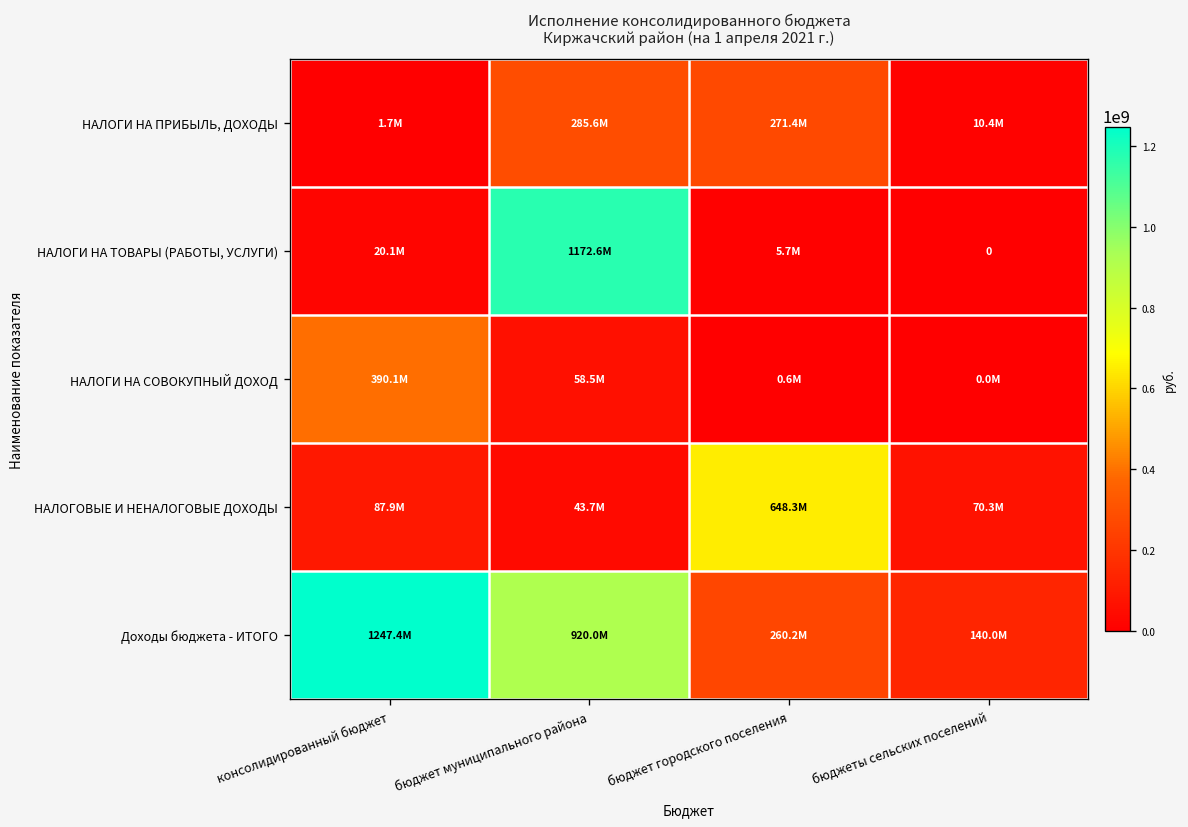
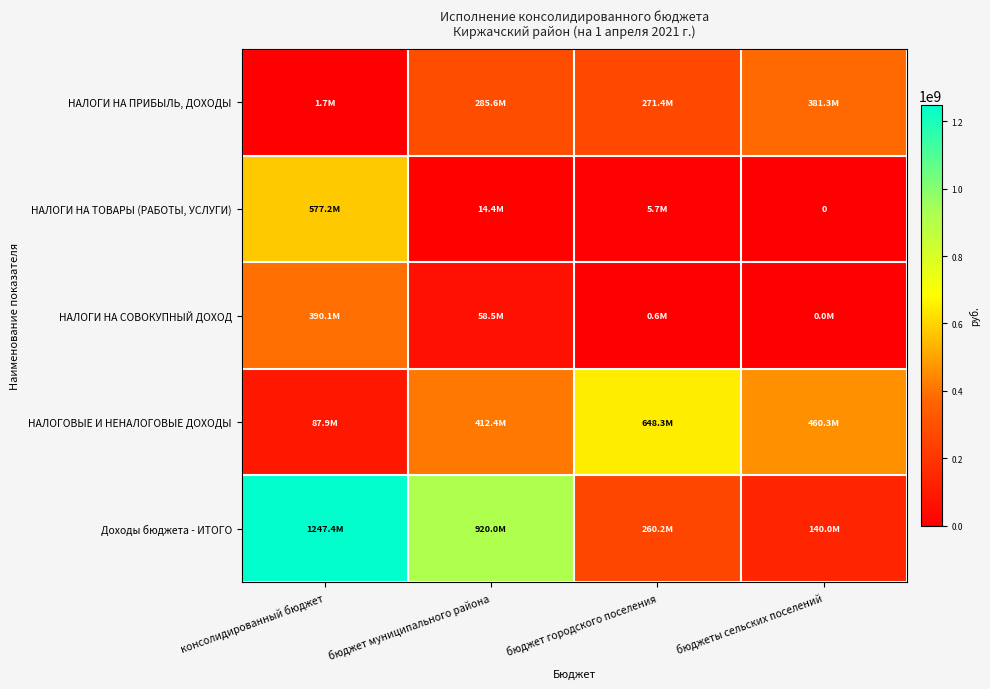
  {
    "НАЛОГИ НА ПРИБЫЛЬ, ДОХОДЫ": {
      "консолидированный бюджет": "1.7M",
      "бюджет муниципального района": "285.6M",
      "бюджет городского поселения": "271.4M",
-     "бюджеты сельских поселений": "10.4M"
+     "бюджеты сельских поселений": "381.3M"
    },
    "НАЛОГИ НА ТОВАРЫ (РАБОТЫ, УСЛУГИ)": {
-     "консолидированный бюджет": "20.1M",
-     "бюджет муниципального района": "1172.6M",
+     "консолидированный бюджет": "577.2M",
+     "бюджет муниципального района": "14.4M",
      "бюджет городского поселения": "5.7M",
      "бюджеты сельских поселений": "0"
    },
    "НАЛОГИ НА СОВОКУПНЫЙ ДОХОД": {
      "консолидированный бюджет": "390.1M",
      "бюджет муниципального района": "58.5M",
      "бюджет городского поселения": "0.6M",
      "бюджеты сельских поселений": "0.0M"
    },
    "НАЛОГОВЫЕ И НЕНАЛОГОВЫЕ ДОХОДЫ": {
      "консолидированный бюджет": "87.9M",
-     "бюджет муниципального района": "43.7M",
+     "бюджет муниципального района": "412.4M",
      "бюджет городского поселения": "648.3M",
-     "бюджеты сельских поселений": "70.3M"
+     "бюджеты сельских поселений": "460.3M"
    },
    "Доходы бюджета - ИТОГО": {
      "консолидированный бюджет": "1247.4M",
      "бюджет муниципального района": "920.0M",
      "бюджет городского поселения": "260.2M",
      "бюджеты сельских поселений": "140.0M"
    }
  }
